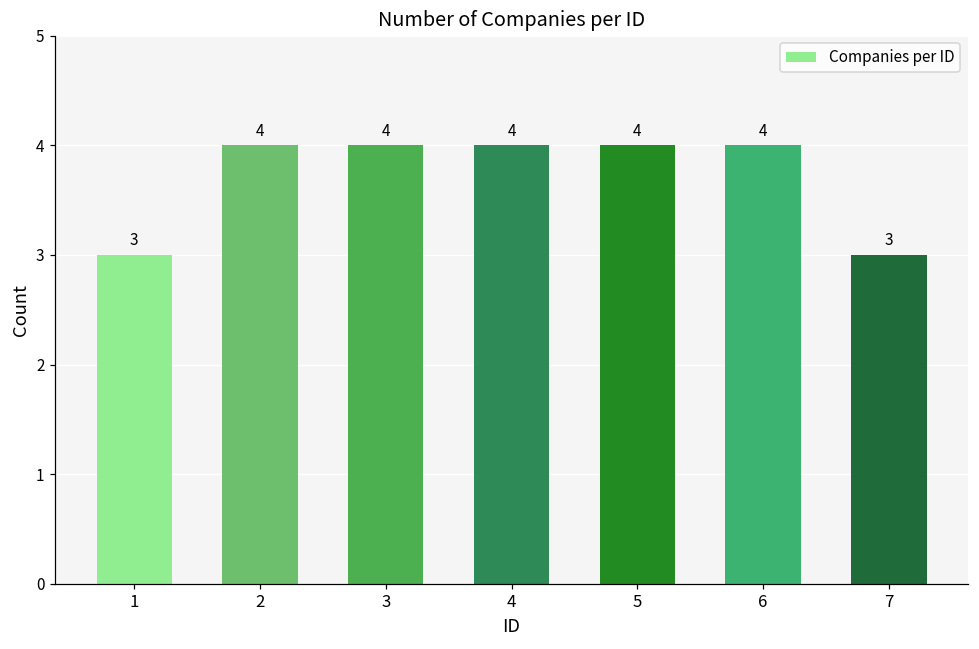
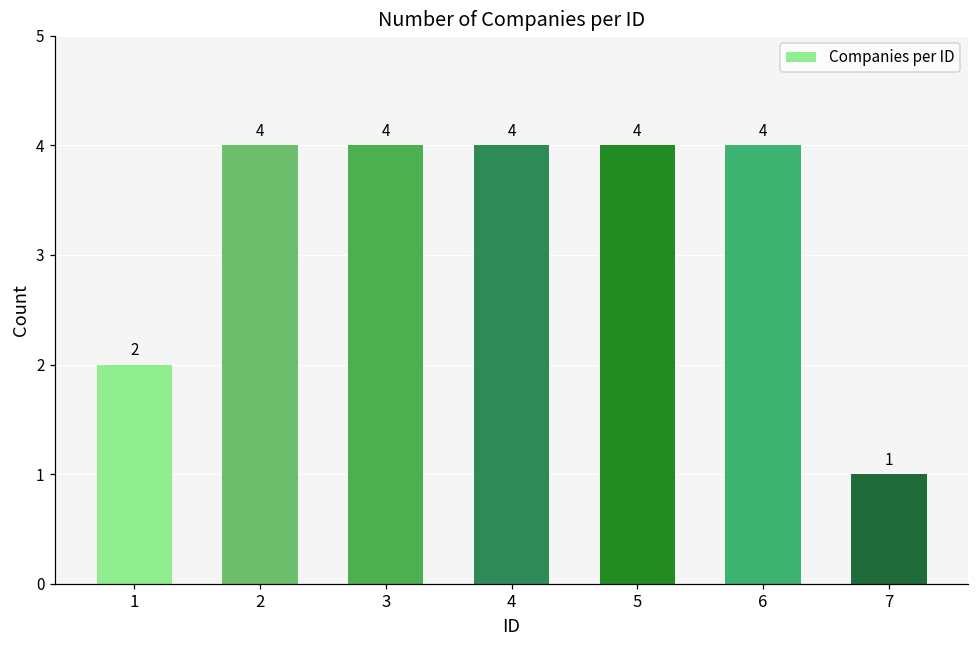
  {
-   "1": 3,
+   "1": 2,
    "2": 4,
    "3": 4,
    "4": 4,
    "5": 4,
    "6": 4,
-   "7": 3
+   "7": 1
  }
